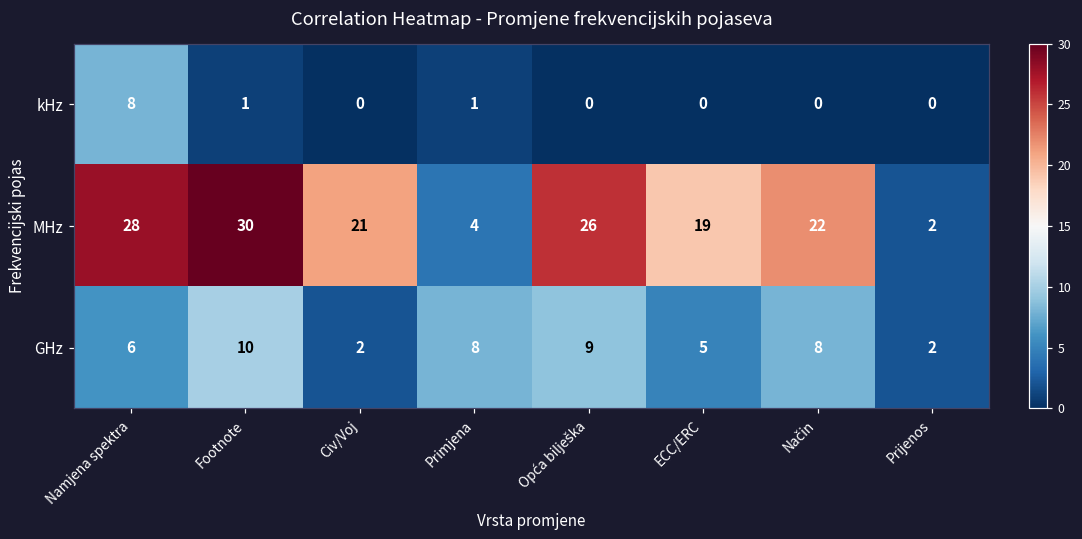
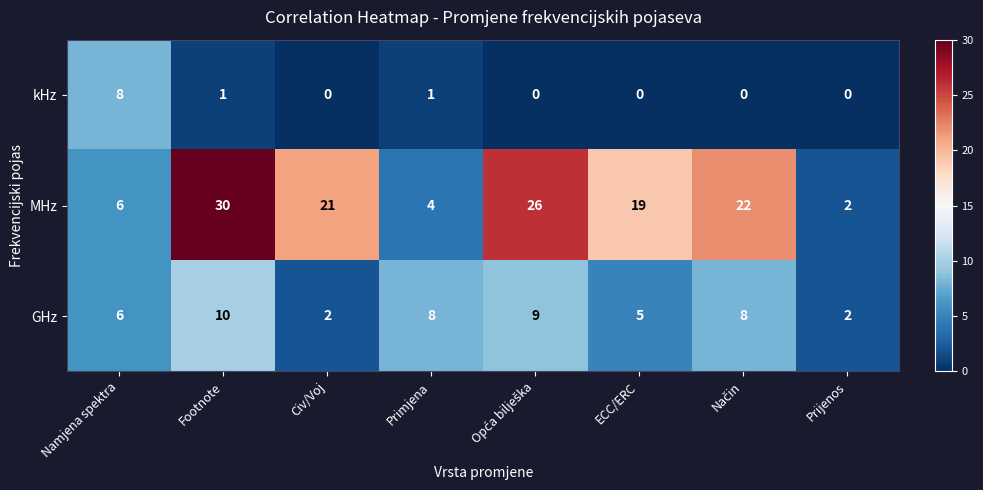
  {
    "kHz": {
      "Namjena spektra": 8,
      "Footnote": 1,
      "Civ/Voj": 0,
      "Primjena": 1,
      "Opća bilješka": 0,
      "ECC/ERC": 0,
      "Način": 0,
      "Prijenos": 0
    },
    "MHz": {
-     "Namjena spektra": 28,
+     "Namjena spektra": 6,
      "Footnote": 30,
      "Civ/Voj": 21,
      "Primjena": 4,
      "Opća bilješka": 26,
      "ECC/ERC": 19,
      "Način": 22,
      "Prijenos": 2
    },
    "GHz": {
      "Namjena spektra": 6,
      "Footnote": 10,
      "Civ/Voj": 2,
      "Primjena": 8,
      "Opća bilješka": 9,
      "ECC/ERC": 5,
      "Način": 8,
      "Prijenos": 2
    }
  }
